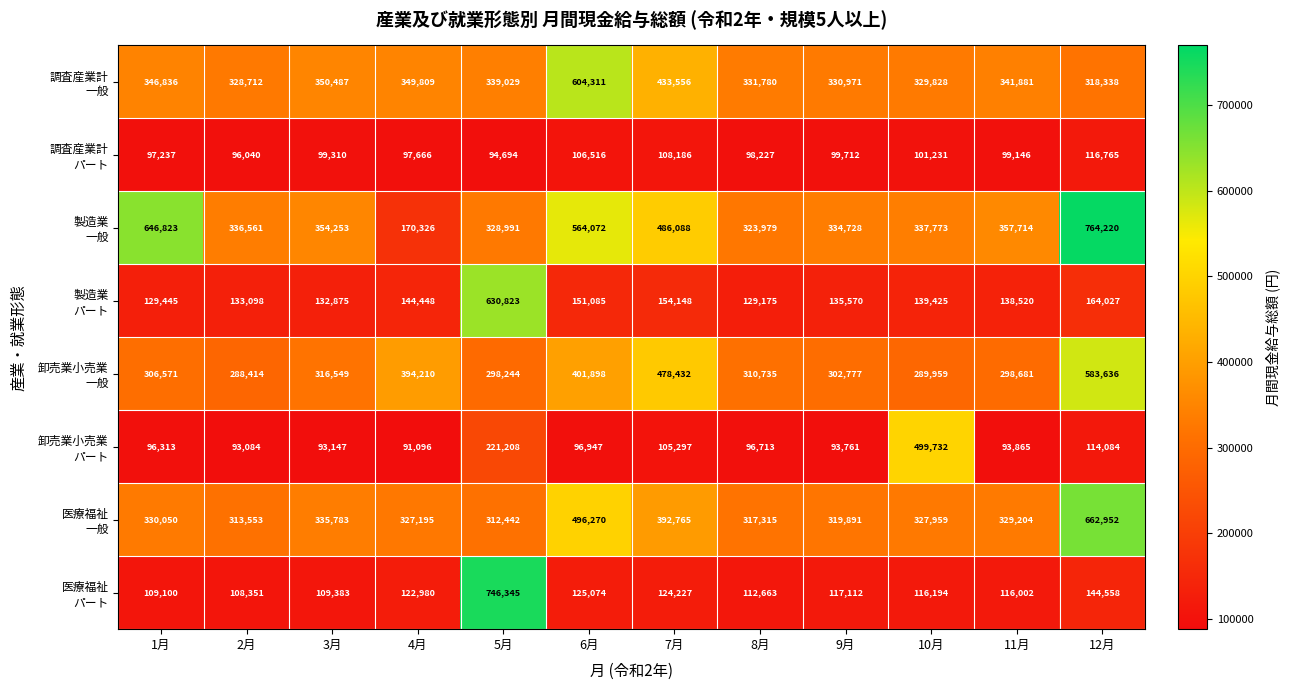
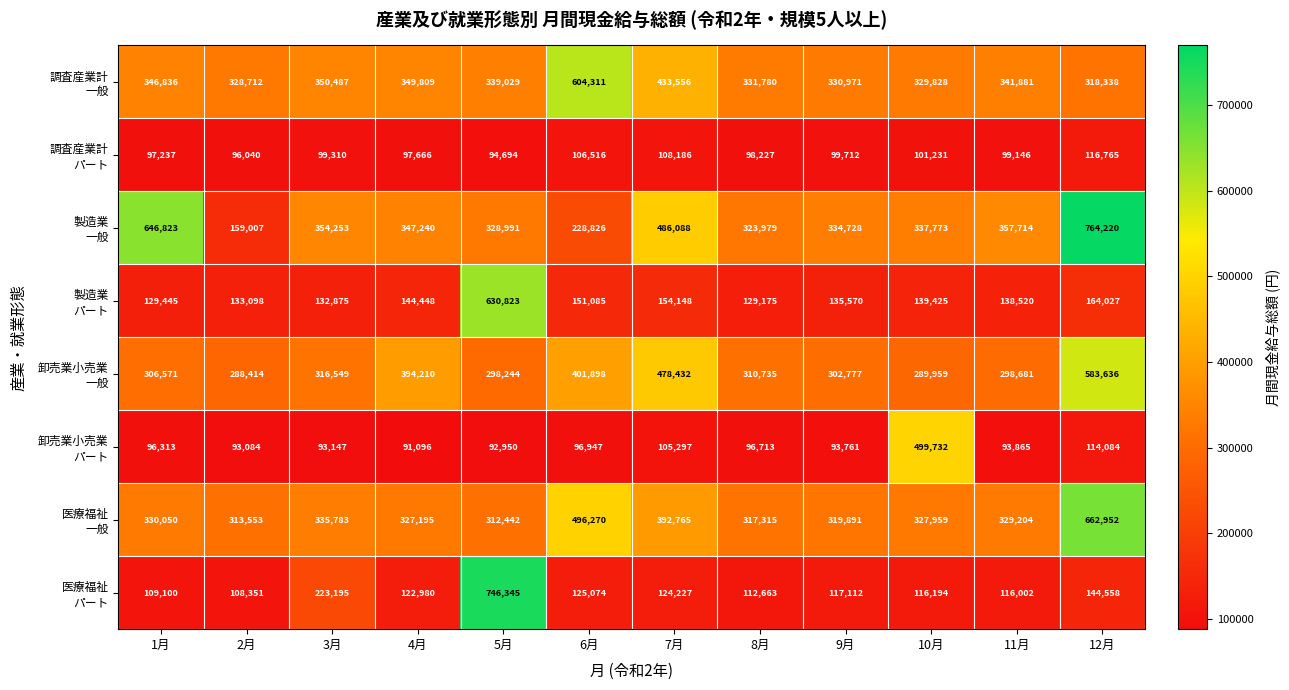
  {
    "調査産業計 一般": {
      "1月": "346,836",
      "2月": "328,712",
      "3月": "350,487",
      "4月": "349,809",
      "5月": "339,029",
      "6月": "604,311",
      "7月": "433,556",
      "8月": "331,780",
      "9月": "330,971",
      "10月": "329,828",
      "11月": "341,881",
      "12月": "318,338"
    },
    "調査産業計 パート": {
      "1月": "97,237",
      "2月": "96,040",
      "3月": "99,310",
      "4月": "97,666",
      "5月": "94,694",
      "6月": "106,516",
      "7月": "108,186",
      "8月": "98,227",
      "9月": "99,712",
      "10月": "101,231",
      "11月": "99,146",
      "12月": "116,765"
    },
    "製造業 一般": {
      "1月": "646,823",
-     "2月": "336,561",
+     "2月": "159,007",
      "3月": "354,253",
-     "4月": "170,326",
+     "4月": "347,240",
      "5月": "328,991",
-     "6月": "564,072",
+     "6月": "228,826",
      "7月": "486,088",
      "8月": "323,979",
      "9月": "334,728",
      "10月": "337,773",
      "11月": "357,714",
      "12月": "764,220"
    },
    "製造業 パート": {
      "1月": "129,445",
      "2月": "133,098",
      "3月": "132,875",
      "4月": "144,448",
      "5月": "630,823",
      "6月": "151,085",
      "7月": "154,148",
      "8月": "129,175",
      "9月": "135,570",
      "10月": "139,425",
      "11月": "138,520",
      "12月": "164,027"
    },
    "卸売業小売業 一般": {
      "1月": "306,571",
      "2月": "288,414",
      "3月": "316,549",
      "4月": "394,210",
      "5月": "298,244",
      "6月": "401,898",
      "7月": "478,432",
      "8月": "310,735",
      "9月": "302,777",
      "10月": "289,959",
      "11月": "298,681",
      "12月": "583,636"
    },
    "卸売業小売業 パート": {
      "1月": "96,313",
      "2月": "93,084",
      "3月": "93,147",
      "4月": "91,096",
-     "5月": "221,208",
+     "5月": "92,950",
      "6月": "96,947",
      "7月": "105,297",
      "8月": "96,713",
      "9月": "93,761",
      "10月": "499,732",
      "11月": "93,865",
      "12月": "114,084"
    },
    "医療福祉 一般": {
      "1月": "330,050",
      "2月": "313,553",
      "3月": "335,783",
      "4月": "327,195",
      "5月": "312,442",
      "6月": "496,270",
      "7月": "392,765",
      "8月": "317,315",
      "9月": "319,891",
      "10月": "327,959",
      "11月": "329,204",
      "12月": "662,952"
    },
    "医療福祉 パート": {
      "1月": "109,100",
      "2月": "108,351",
-     "3月": "109,383",
+     "3月": "223,195",
      "4月": "122,980",
      "5月": "746,345",
      "6月": "125,074",
      "7月": "124,227",
      "8月": "112,663",
      "9月": "117,112",
      "10月": "116,194",
      "11月": "116,002",
      "12月": "144,558"
    }
  }
